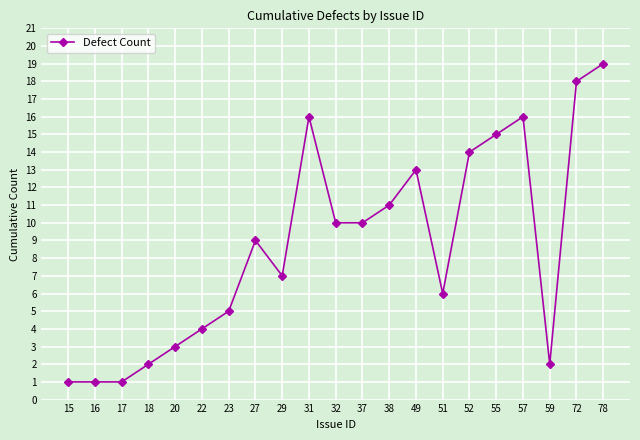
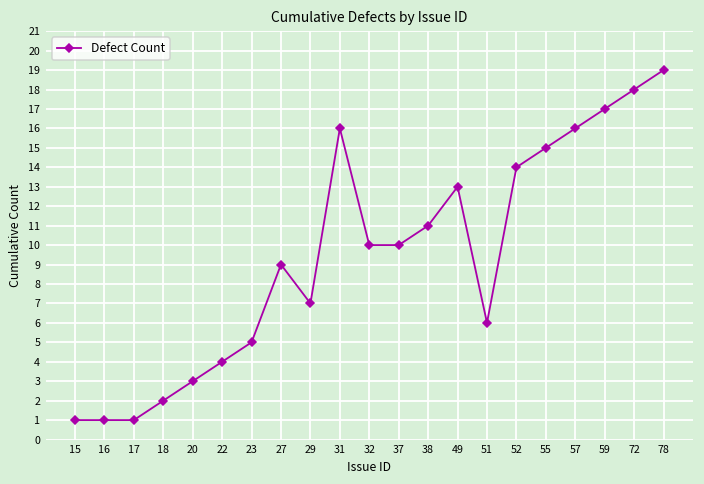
  {
    "15": 1,
    "16": 1,
    "17": 1,
    "18": 2,
    "20": 3,
    "22": 4,
    "23": 5,
    "27": 9,
    "29": 7,
    "31": 16,
    "32": 10,
    "37": 10,
    "38": 11,
    "49": 13,
    "51": 6,
    "52": 14,
    "55": 15,
    "57": 16,
-   "59": 2,
+   "59": 17,
    "72": 18,
    "78": 19
  }
